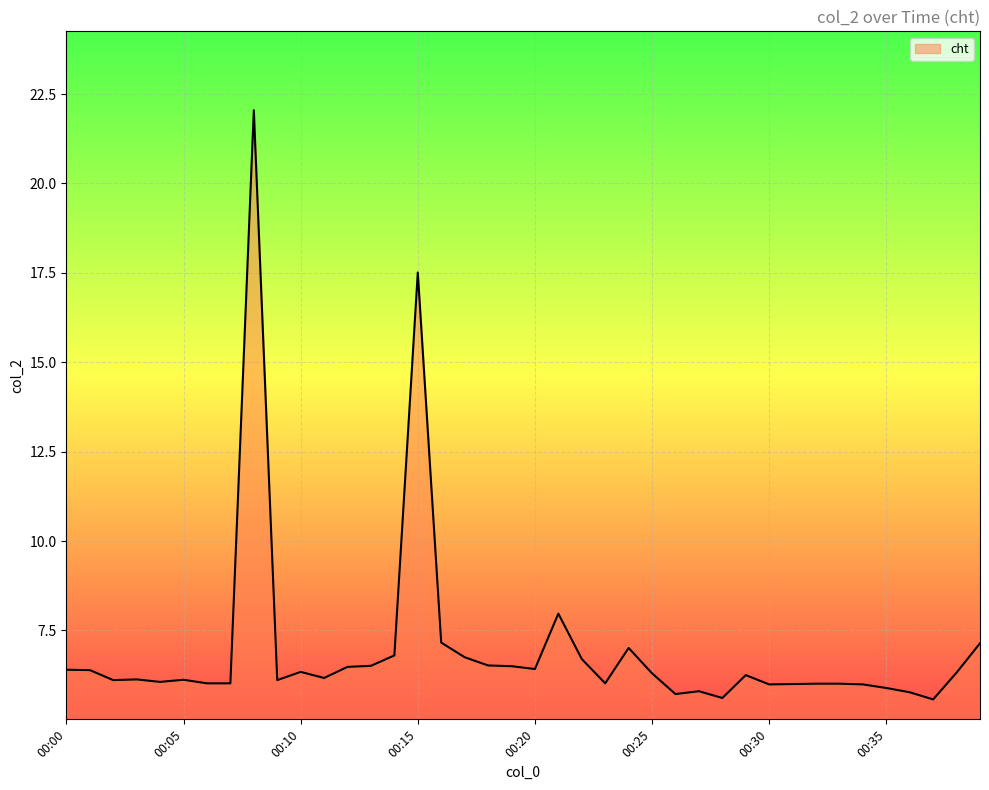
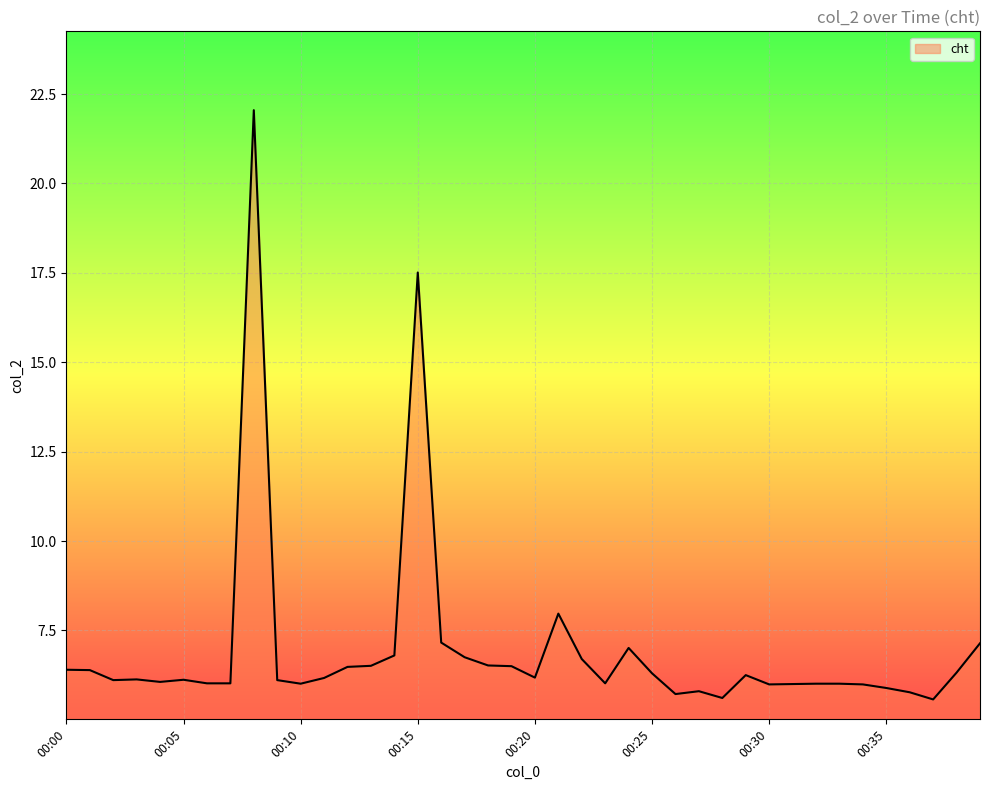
  {
    "00:00": 6.4,
    "00:05": 6.1,
-   "00:10": 6.3,
+   "00:10": 6.0,
    "00:15": 17.5,
-   "00:20": 6.4,
+   "00:20": 6.2,
    "00:25": 6.3,
    "00:30": 6.0,
    "00:35": 5.9
  }
